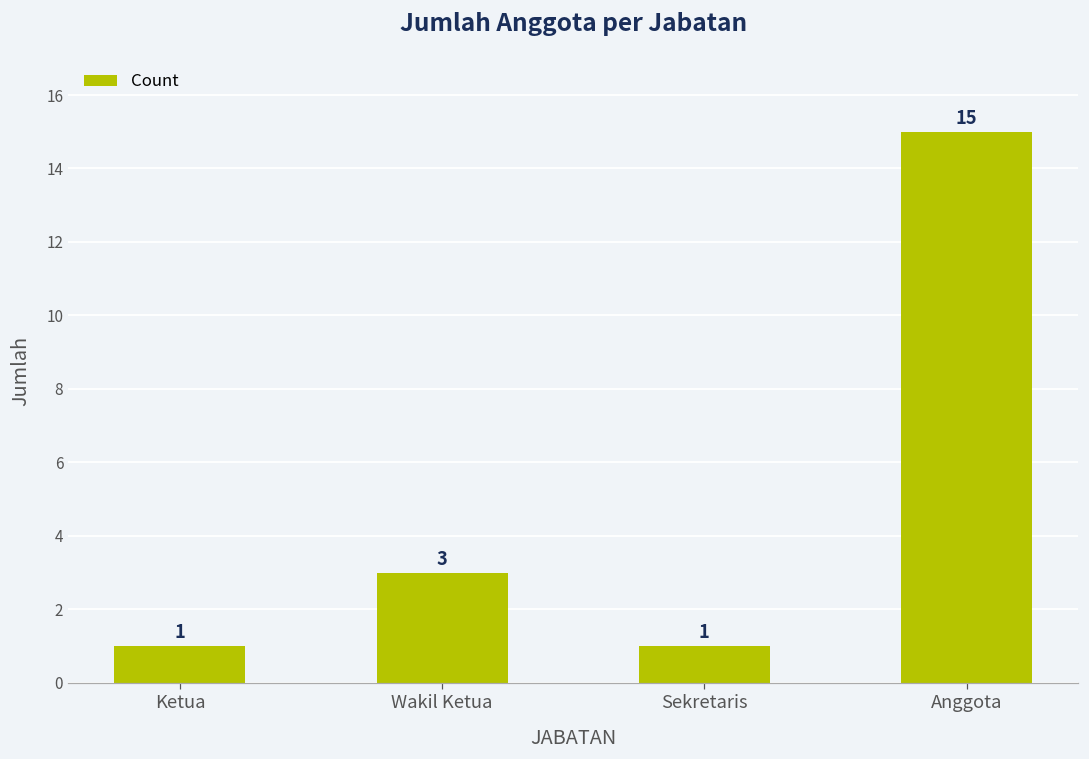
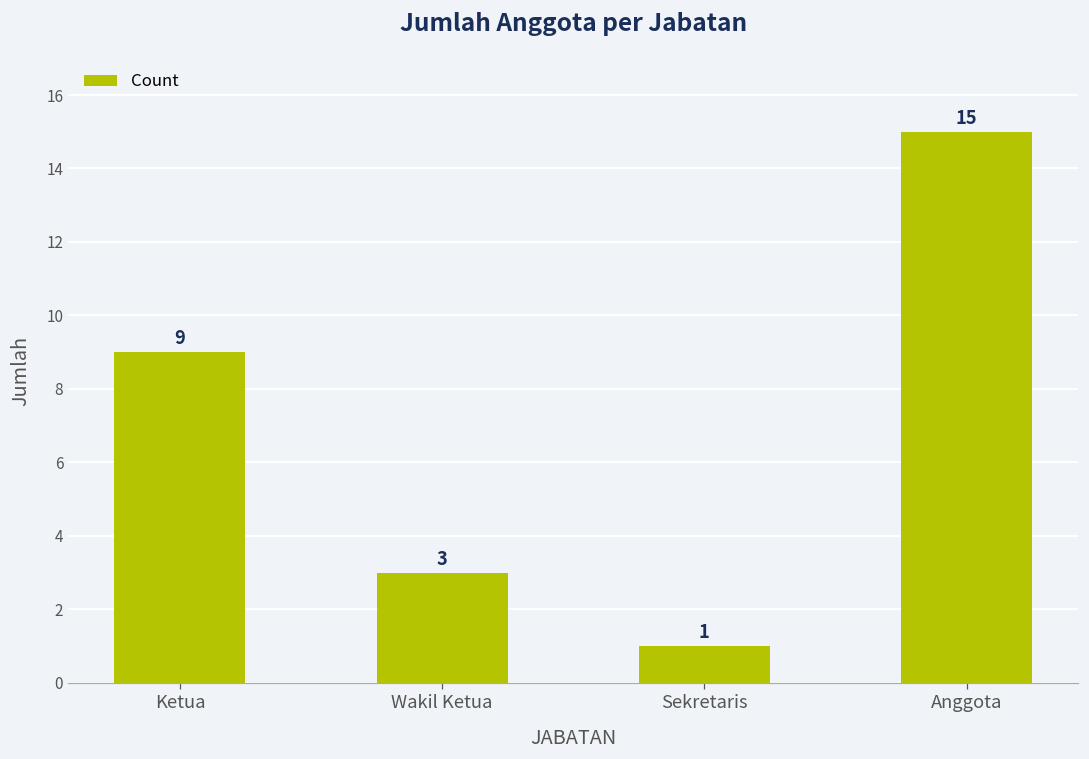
  {
-   "Ketua": 1,
+   "Ketua": 9,
    "Wakil Ketua": 3,
    "Sekretaris": 1,
    "Anggota": 15
  }
